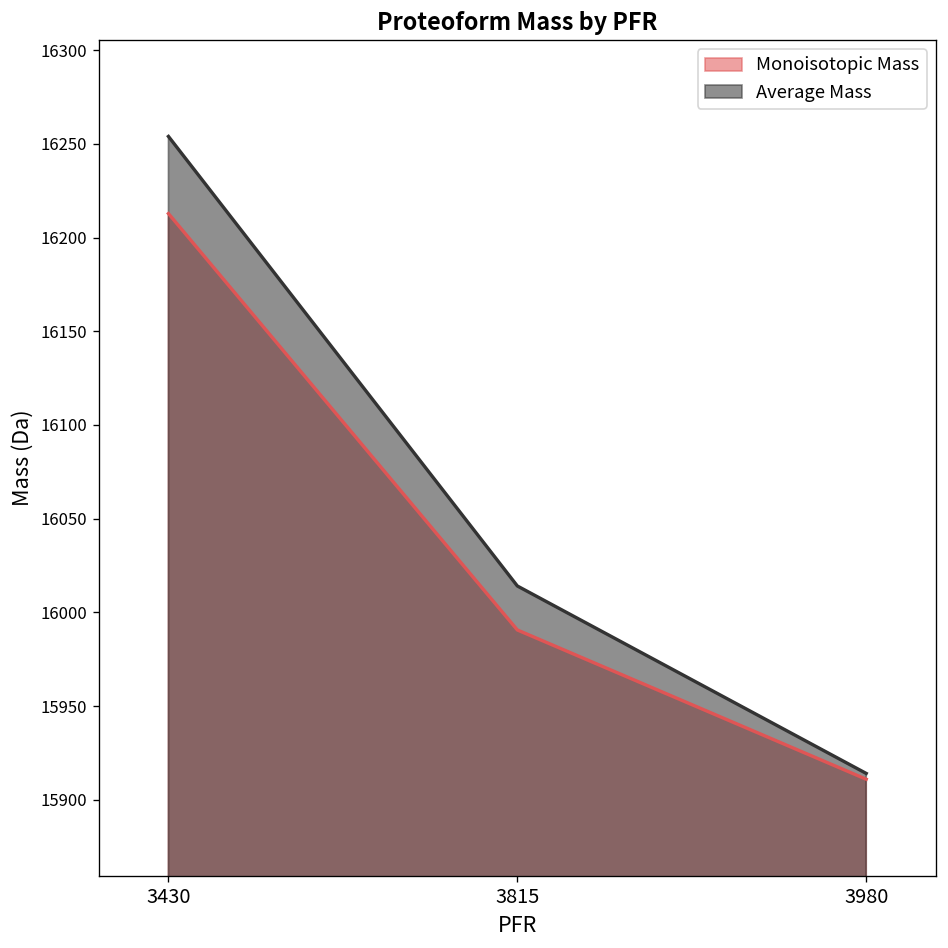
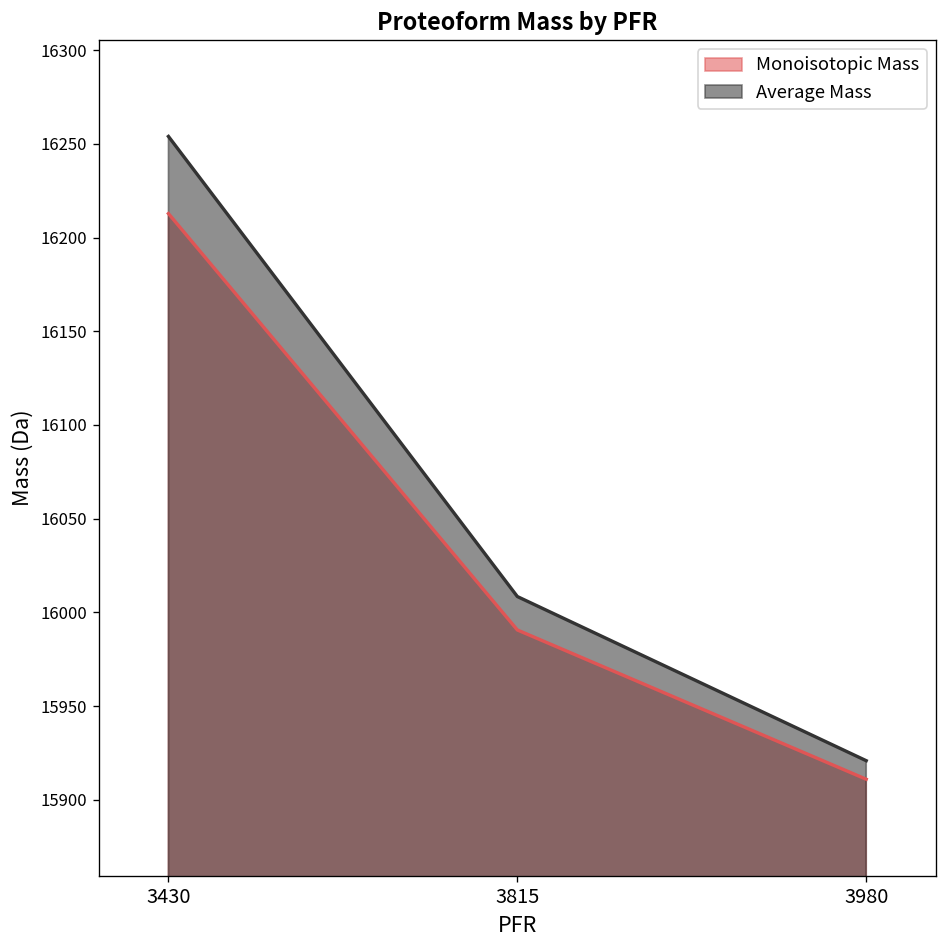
  {
    "Monoisotopic Mass": {
      "3430": 16213,
      "3815": 15991,
      "3980": 15911
    },
    "Average Mass": {
      "3430": 16254,
-     "3815": 16014,
-     "3980": 15914
+     "3815": 16008,
+     "3980": 15921
    }
  }
